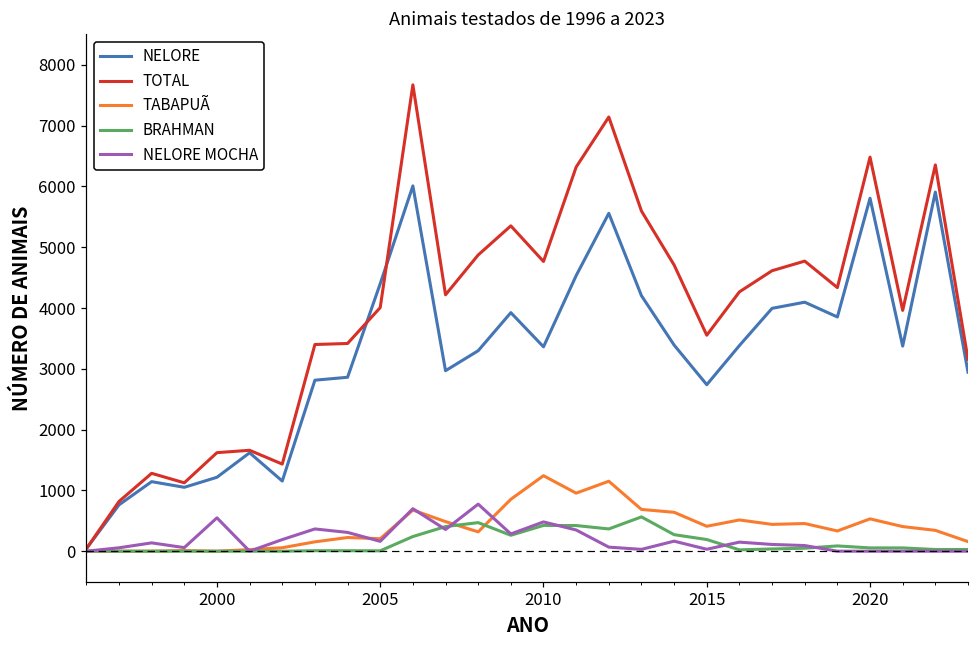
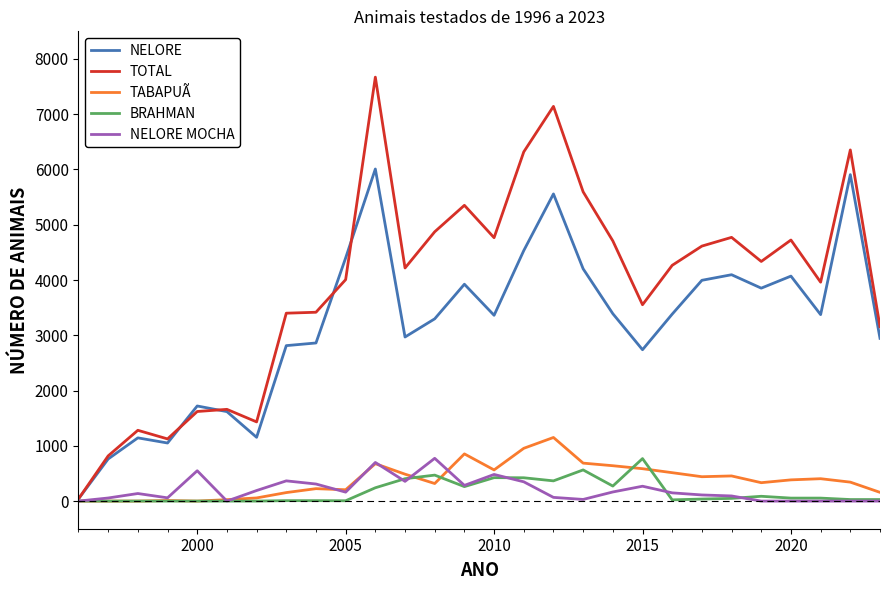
  {
    "NELORE": {
-     "2000": 1200,
+     "2000": 1700,
      "2005": 4400,
      "2010": 3400,
      "2015": 2700,
-     "2020": 5800
+     "2020": 4100
    },
    "TOTAL": {
      "2000": 1600,
      "2005": 4000,
      "2010": 4800,
      "2015": 3600,
-     "2020": 6500
+     "2020": 4700
    },
    "TABAPUÃ": {
-     "2010": 1200,
-     "2015": 400,
-     "2020": 500
+     "2010": 600,
+     "2015": 600,
+     "2020": 400
    },
    "BRAHMAN": {
      "2005": 0,
      "2010": 400,
-     "2015": 200,
+     "2015": 800,
      "2020": 100
    },
    "NELORE MOCHA": {
      "2000": 500,
      "2010": 500,
-     "2015": 0,
+     "2015": 300,
      "2020": 0
    }
  }
